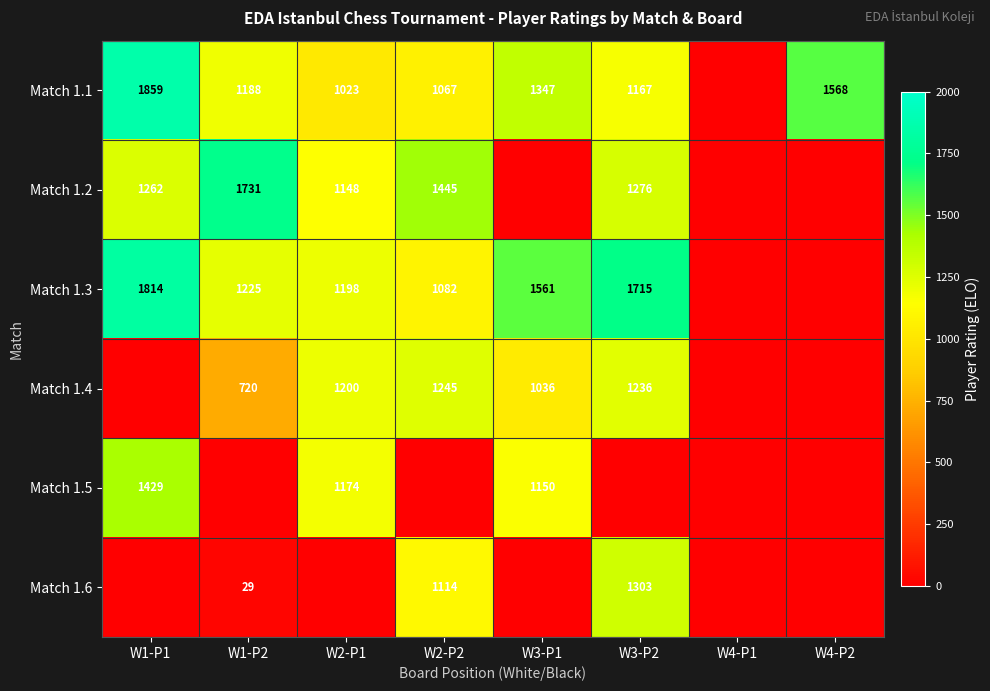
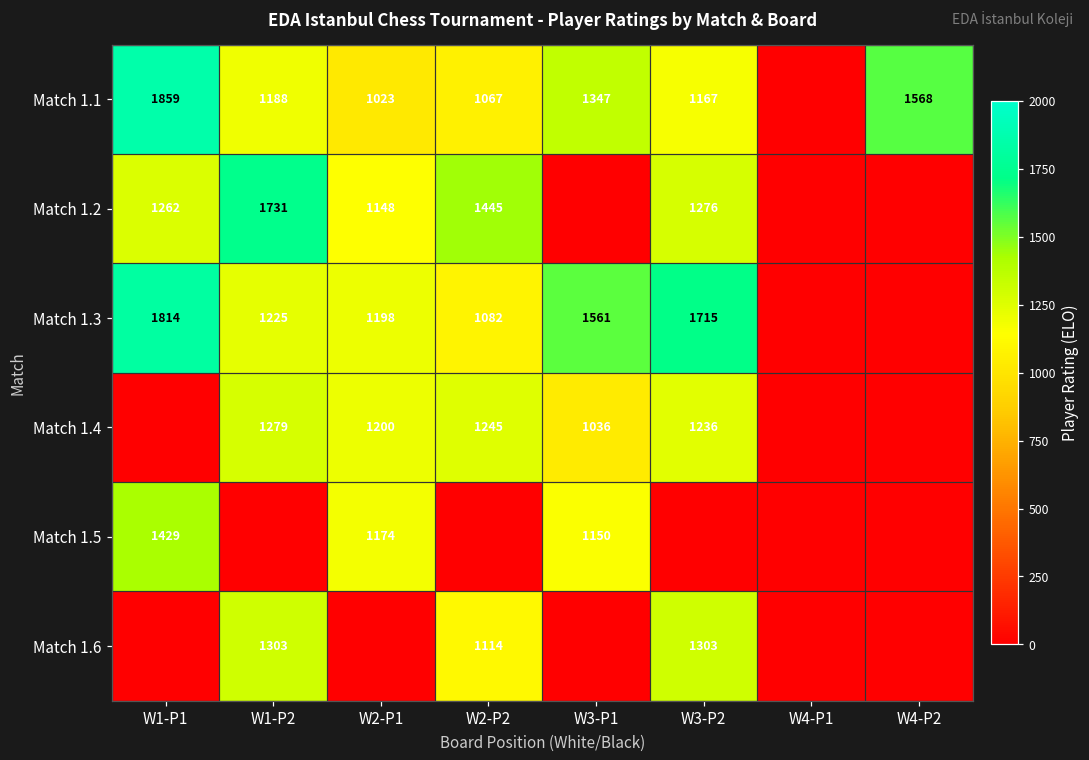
  {
    "Match 1.1": {
      "W1-P1": 1859,
      "W1-P2": 1188,
      "W2-P1": 1023,
      "W2-P2": 1067,
      "W3-P1": 1347,
      "W3-P2": 1167,
      "W4-P2": 1568
    },
    "Match 1.2": {
      "W1-P1": 1262,
      "W1-P2": 1731,
      "W2-P1": 1148,
      "W2-P2": 1445,
      "W3-P2": 1276
    },
    "Match 1.3": {
      "W1-P1": 1814,
      "W1-P2": 1225,
      "W2-P1": 1198,
      "W2-P2": 1082,
      "W3-P1": 1561,
      "W3-P2": 1715
    },
    "Match 1.4": {
-     "W1-P2": 720,
+     "W1-P2": 1279,
      "W2-P1": 1200,
      "W2-P2": 1245,
      "W3-P1": 1036,
      "W3-P2": 1236
    },
    "Match 1.5": {
      "W1-P1": 1429,
      "W2-P1": 1174,
      "W3-P1": 1150
    },
    "Match 1.6": {
-     "W1-P2": 29,
+     "W1-P2": 1303,
      "W2-P2": 1114,
      "W3-P2": 1303
    }
  }
